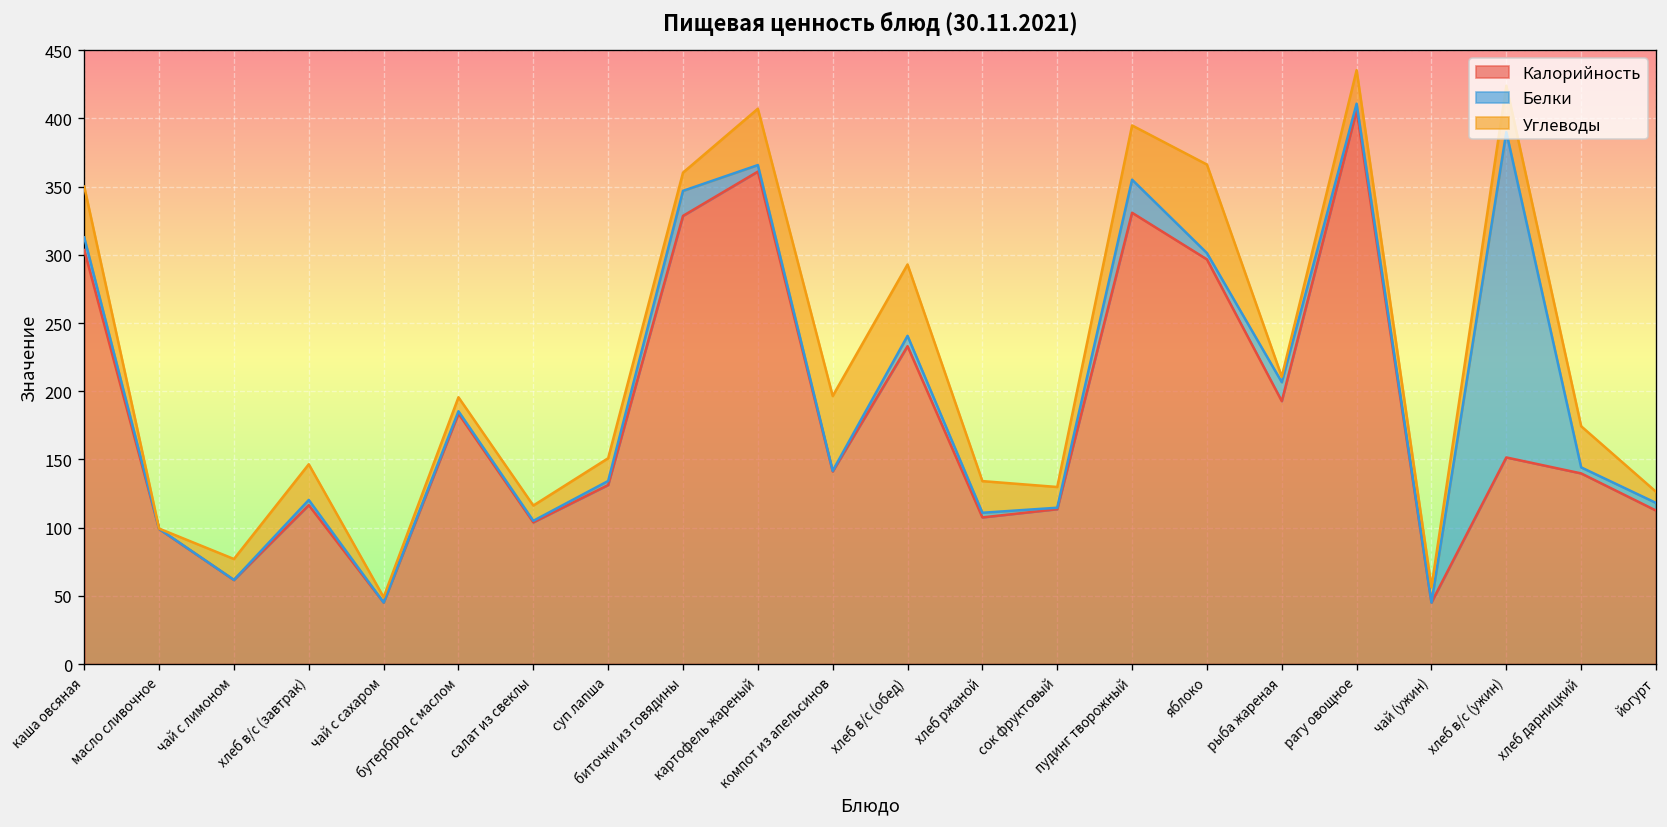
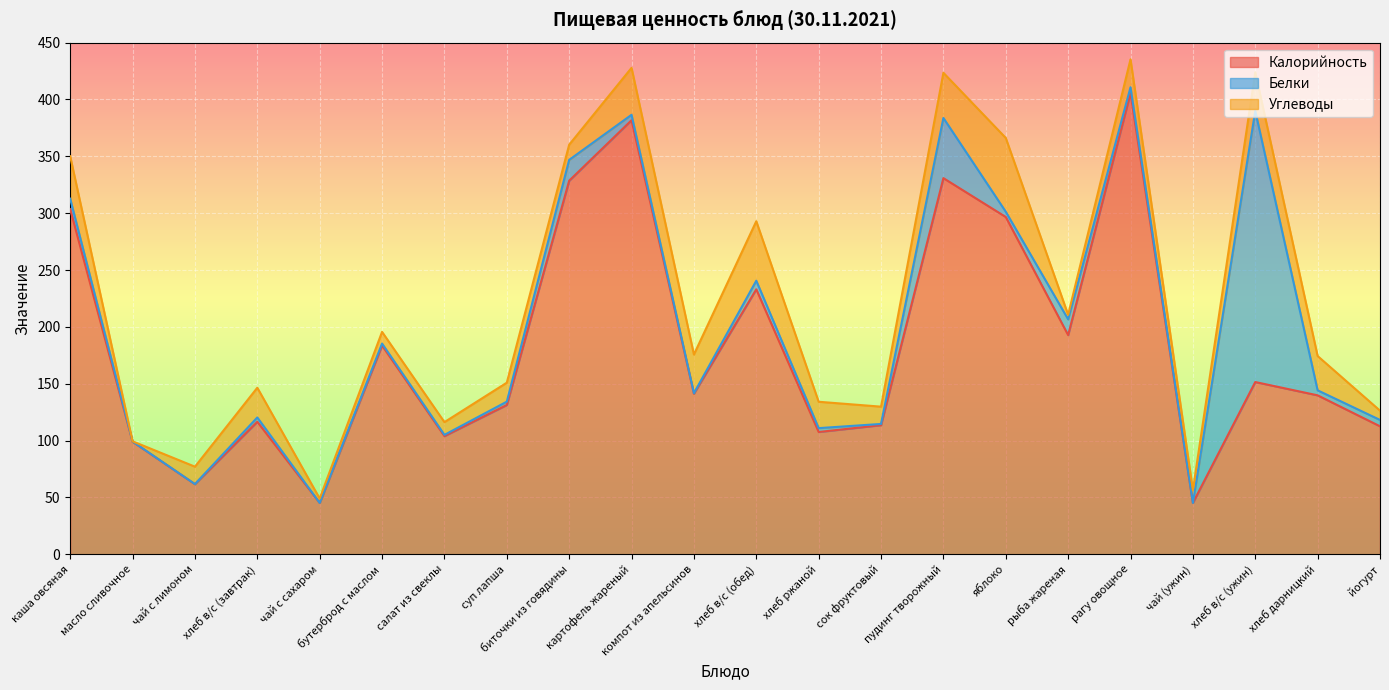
  {
    "Калорийность": {
      "каша овсяная": 303,
      "хлеб в/с (завтрак)": 117,
      "суп лапша": 131,
      "биточки из говядины": 329,
-     "картофель жареный": 361,
+     "картофель жареный": 382,
      "хлеб в/с (обед)": 233,
      "хлеб ржаной": 108,
      "пудинг творожный": 331,
      "яблоко": 297,
      "рыба жареная": 193,
      "рагу овощное": 406,
      "хлеб в/с (ужин)": 151,
      "хлеб дарницкий": 140,
      "йогурт": 113
    },
    "Белки": {
      "каша овсяная": 9,
      "хлеб в/с (завтрак)": 4,
      "суп лапша": 3,
      "биточки из говядины": 18,
      "картофель жареный": 5,
      "хлеб в/с (обед)": 8,
      "хлеб ржаной": 3,
-     "пудинг творожный": 24,
+     "пудинг творожный": 53,
      "яблоко": 5,
      "рыба жареная": 14,
      "рагу овощное": 5,
      "хлеб дарницкий": 4,
      "йогурт": 6
    },
    "Углеводы": {
      "каша овсяная": 37,
      "чай с лимоном": 15,
      "хлеб в/с (завтрак)": 26,
      "чай с сахаром": 4,
      "бутерброд с маслом": 10,
      "салат из свеклы": 11,
      "суп лапша": 17,
      "биточки из говядины": 13,
      "картофель жареный": 41,
-     "компот из апельсинов": 55,
+     "компот из апельсинов": 34,
      "хлеб в/с (обед)": 52,
      "хлеб ржаной": 23,
      "сок фруктовый": 15,
      "пудинг творожный": 40,
      "яблоко": 65,
      "рыба жареная": 4,
      "рагу овощное": 25,
      "чай (ужин)": 11,
      "хлеб дарницкий": 30,
      "йогурт": 8
    }
  }
